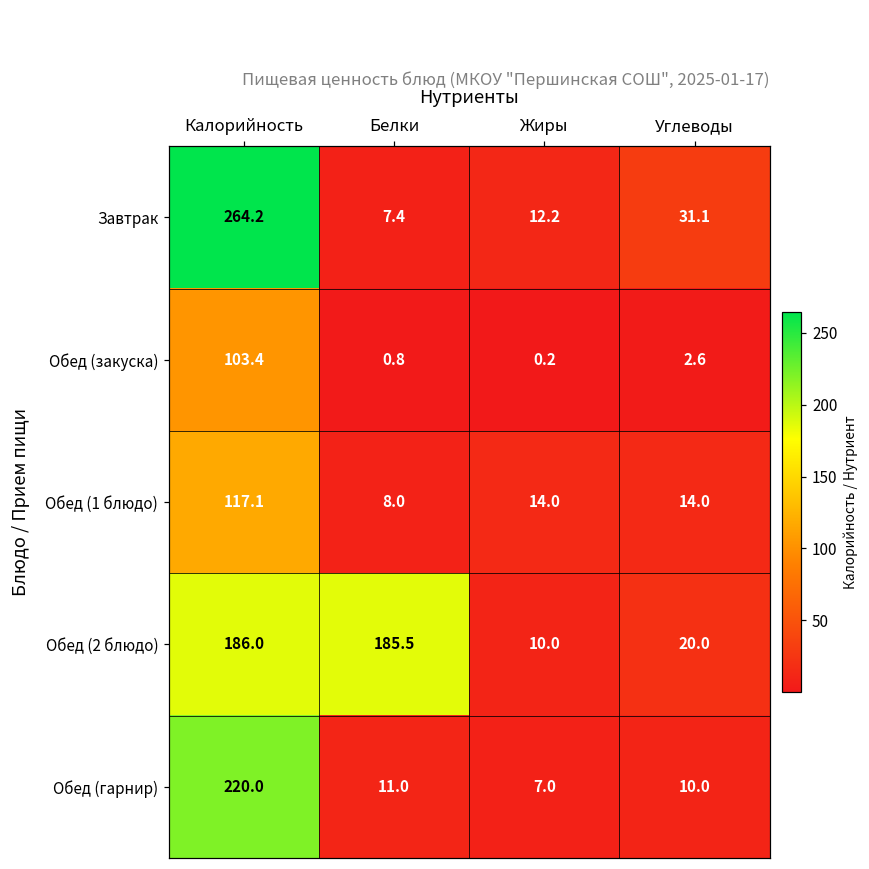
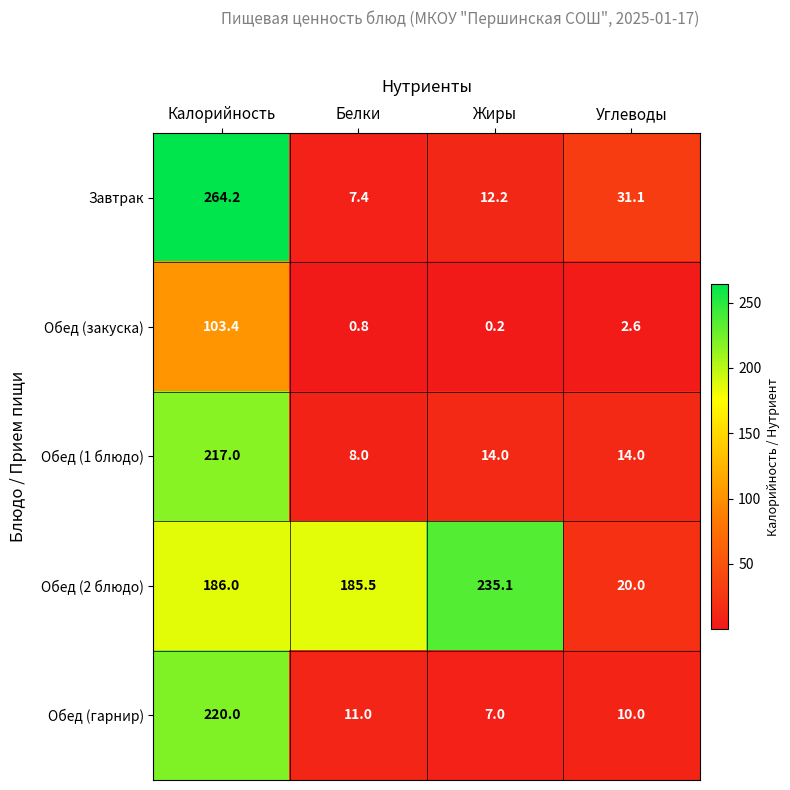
  {
    "Завтрак": {
      "Калорийность": 264.2,
      "Белки": 7.4,
      "Жиры": 12.2,
      "Углеводы": 31.1
    },
    "Обед (закуска)": {
      "Калорийность": 103.4,
      "Белки": 0.8,
      "Жиры": 0.2,
      "Углеводы": 2.6
    },
    "Обед (1 блюдо)": {
-     "Калорийность": 117.1,
+     "Калорийность": 217.0,
      "Белки": 8.0,
      "Жиры": 14.0,
      "Углеводы": 14.0
    },
    "Обед (2 блюдо)": {
      "Калорийность": 186.0,
      "Белки": 185.5,
-     "Жиры": 10.0,
+     "Жиры": 235.1,
      "Углеводы": 20.0
    },
    "Обед (гарнир)": {
      "Калорийность": 220.0,
      "Белки": 11.0,
      "Жиры": 7.0,
      "Углеводы": 10.0
    }
  }
